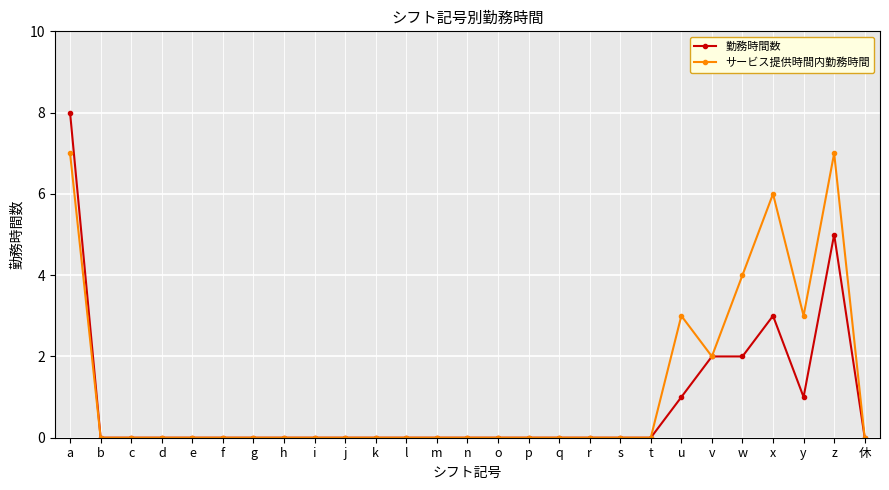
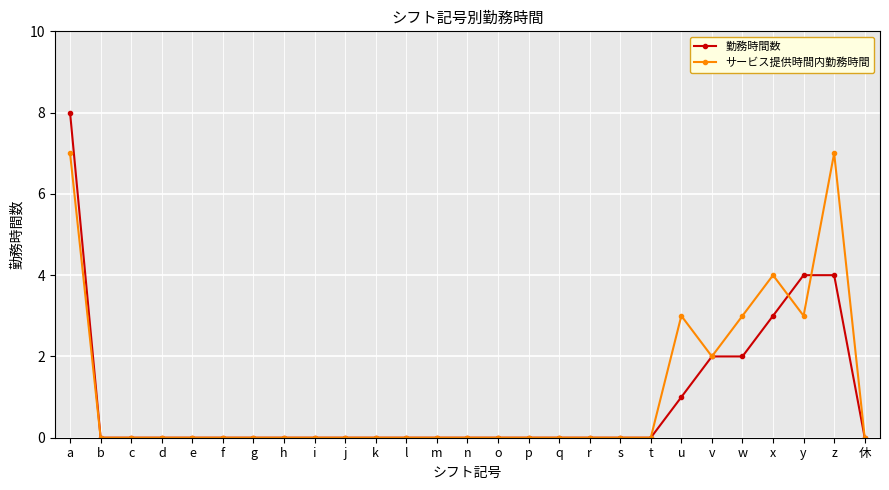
  {
    "勤務時間数": {
      "a": 8,
      "u": 1,
      "w": 2,
      "x": 3,
-     "y": 1,
-     "z": 5
+     "y": 4,
+     "z": 4
    },
    "サービス提供時間内勤務時間": {
      "a": 7,
      "u": 3,
-     "w": 4,
-     "x": 6,
+     "w": 3,
+     "x": 4,
      "y": 3,
      "z": 7
    }
  }
